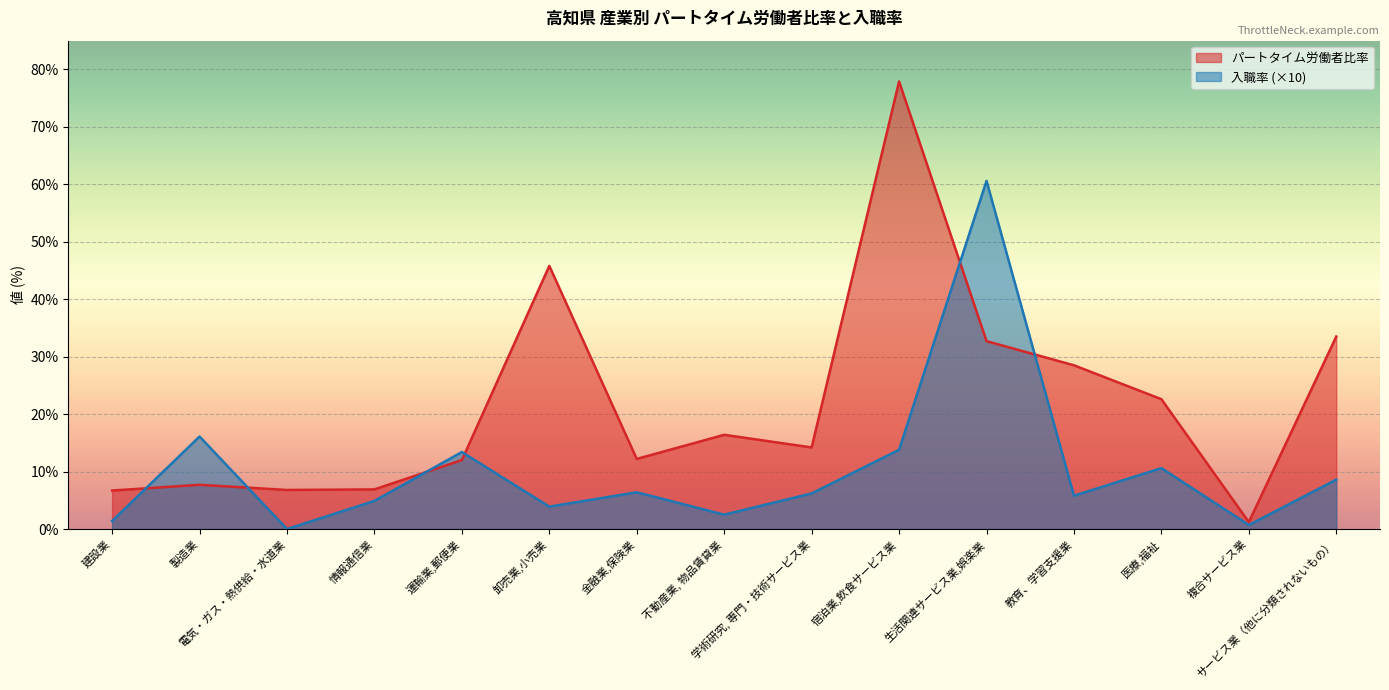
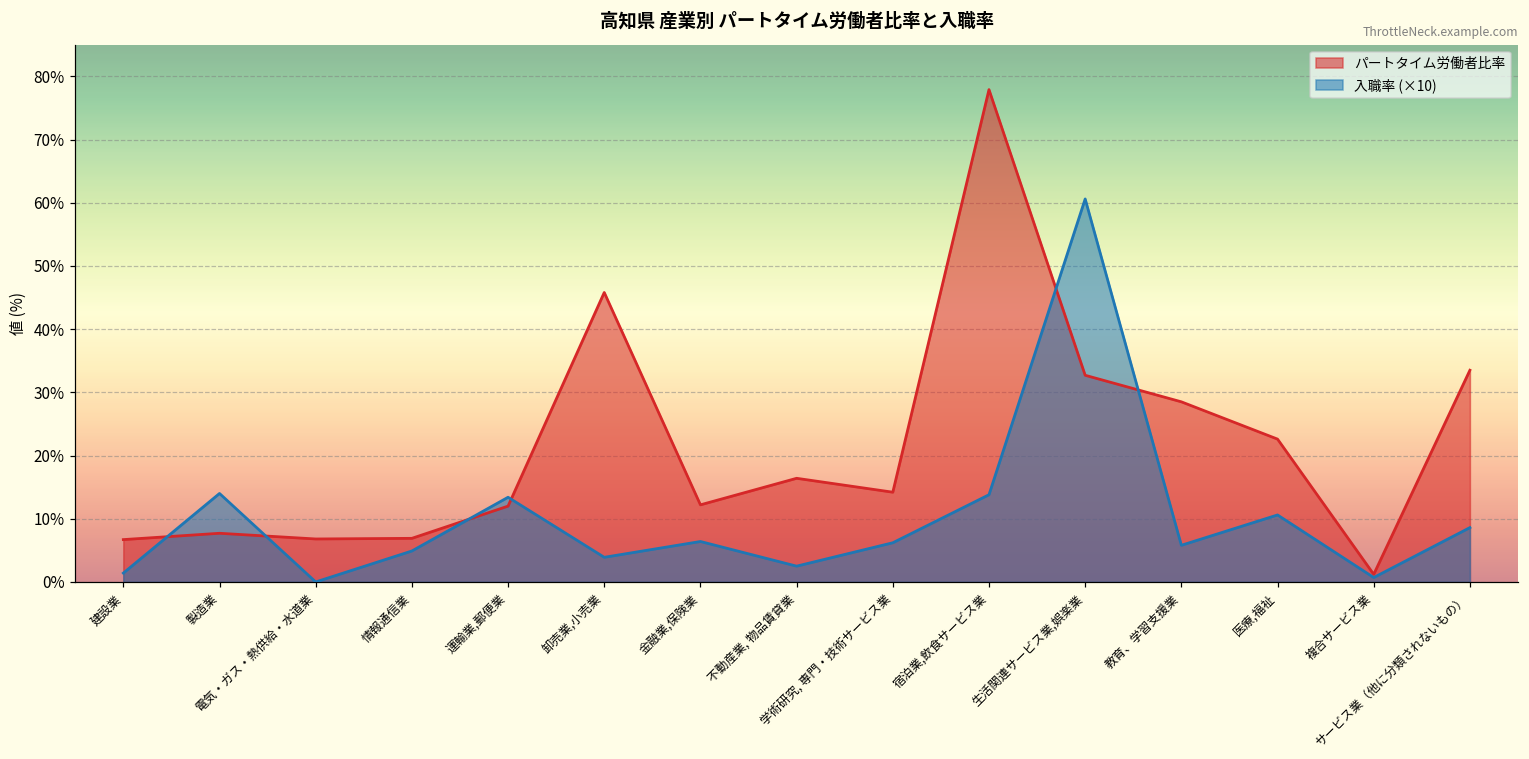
  {
    "パートタイム労働者比率": {
      "建設業": "7%",
      "製造業": "8%",
      "電気・ガス・熱供給・水道業": "7%",
      "情報通信業": "7%",
      "運輸業,郵便業": "12%",
      "卸売業,小売業": "46%",
      "金融業,保険業": "12%",
      "不動産業, 物品賃貸業": "16%",
      "学術研究, 専門・技術サービス業": "14%",
      "宿泊業,飲食サービス業": "78%",
      "生活関連サービス業,娯楽業": "33%",
      "教育、学習支援業": "29%",
      "医療,福祉": "23%",
      "複合サービス業": "1%",
      "サービス業（他に分類されないもの）": "34%"
    },
    "入職率 (×10)": {
      "建設業": "1%",
-     "製造業": "16%",
+     "製造業": "14%",
      "電気・ガス・熱供給・水道業": "0%",
      "情報通信業": "5%",
      "運輸業,郵便業": "13%",
      "卸売業,小売業": "4%",
      "金融業,保険業": "6%",
      "不動産業, 物品賃貸業": "3%",
      "学術研究, 専門・技術サービス業": "6%",
      "宿泊業,飲食サービス業": "14%",
      "生活関連サービス業,娯楽業": "61%",
      "教育、学習支援業": "6%",
      "医療,福祉": "11%",
      "複合サービス業": "1%",
      "サービス業（他に分類されないもの）": "9%"
    }
  }
